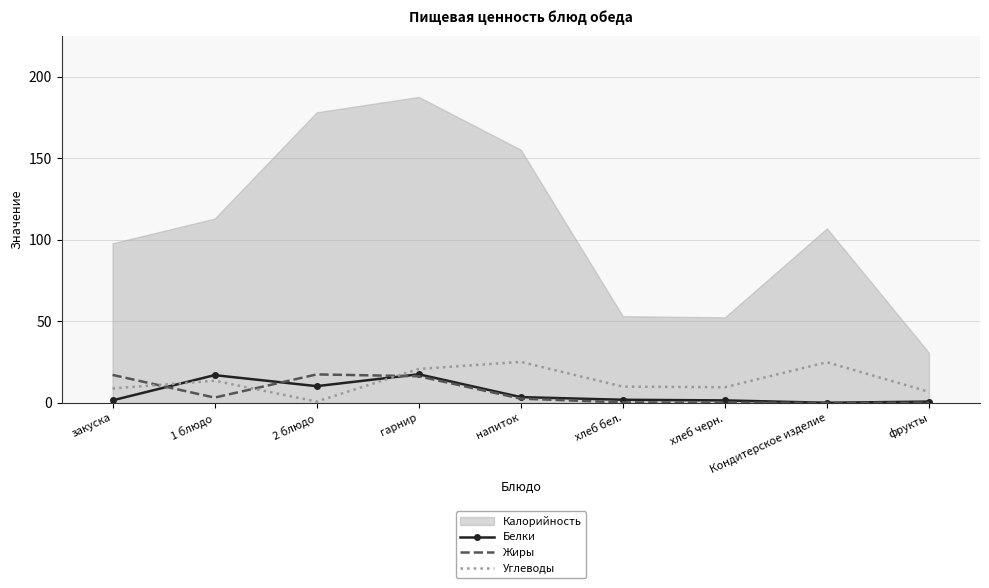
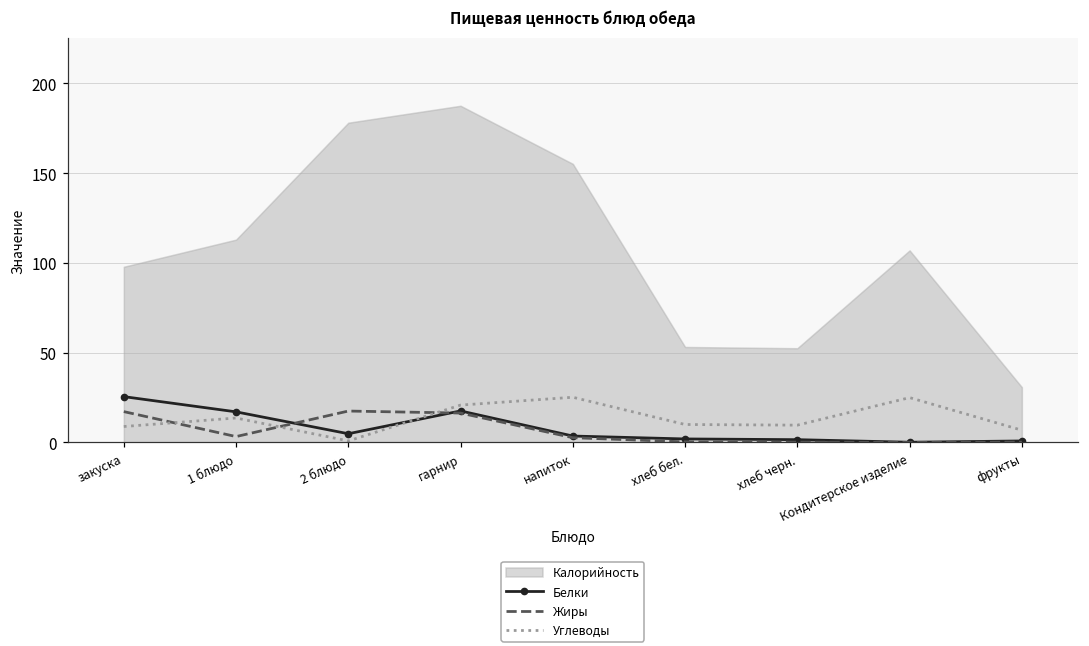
  {
    "Белки": {
-     "закуска": 2,
+     "закуска": 26,
      "1 блюдо": 17,
-     "2 блюдо": 10,
+     "2 блюдо": 5,
      "хлеб бел.": 2
    },
    "Жиры": {
      "закуска": 17,
      "1 блюдо": 3,
      "2 блюдо": 18,
      "хлеб бел.": 0
    }
  }
